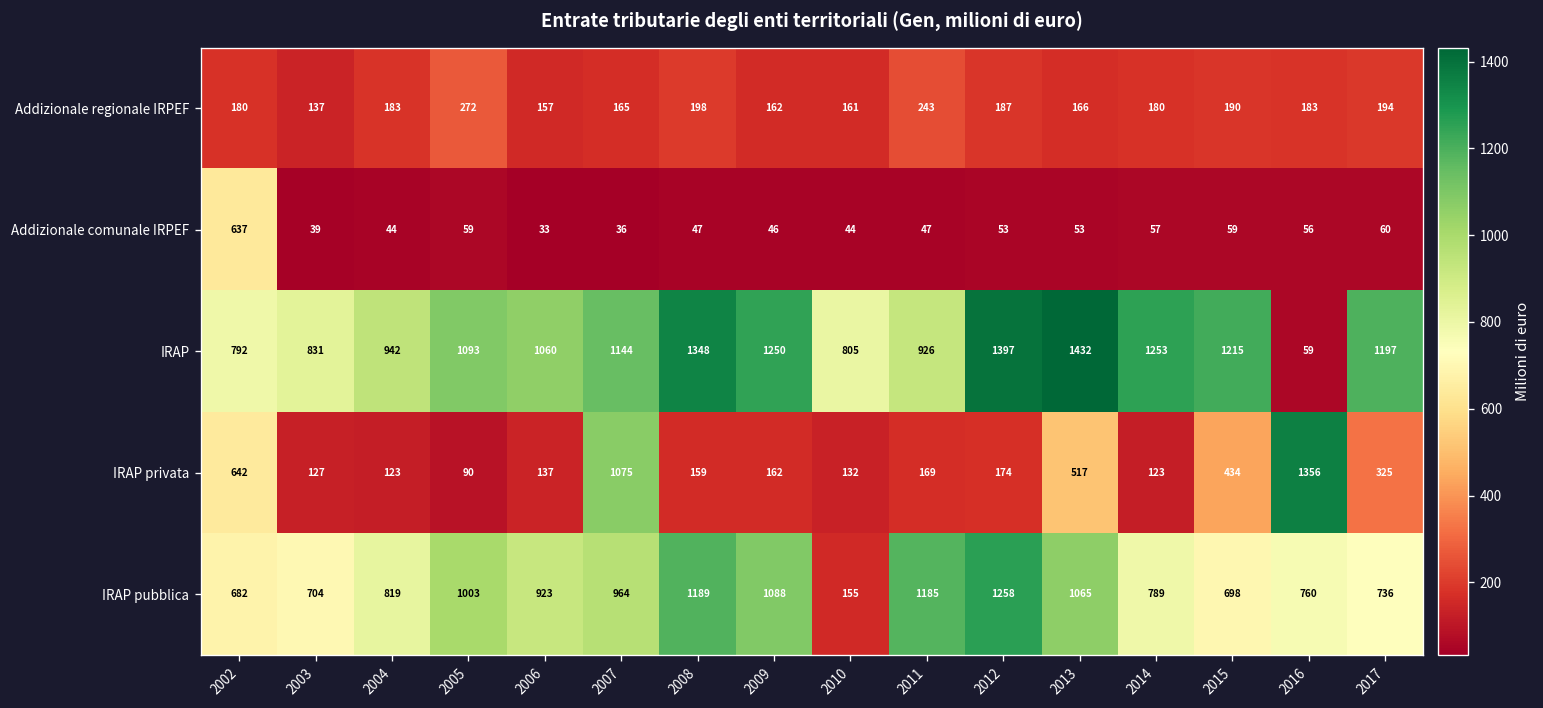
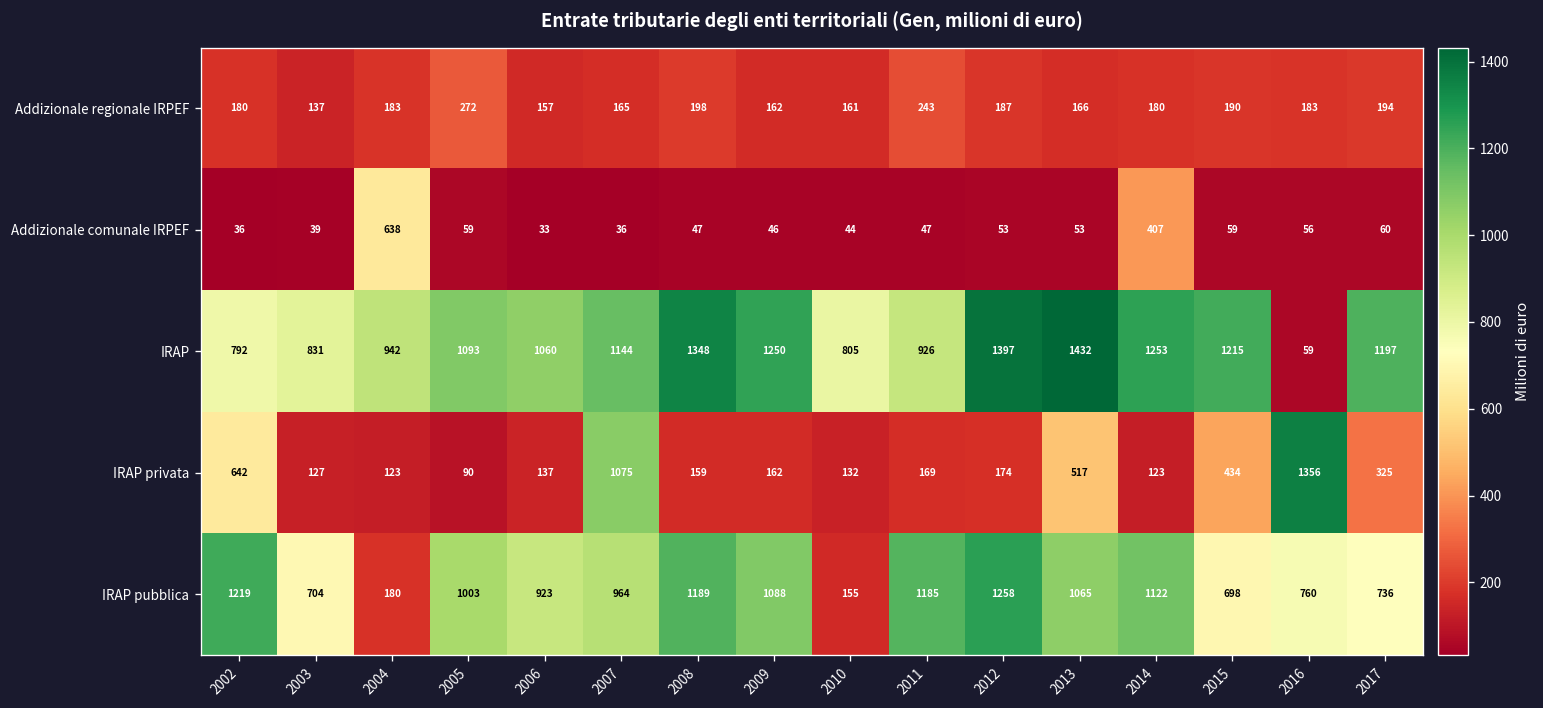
  {
    "Addizionale regionale IRPEF": {
      "2002": 180,
      "2003": 137,
      "2004": 183,
      "2005": 272,
      "2006": 157,
      "2007": 165,
      "2008": 198,
      "2009": 162,
      "2010": 161,
      "2011": 243,
      "2012": 187,
      "2013": 166,
      "2014": 180,
      "2015": 190,
      "2016": 183,
      "2017": 194
    },
    "Addizionale comunale IRPEF": {
-     "2002": 637,
+     "2002": 36,
      "2003": 39,
-     "2004": 44,
+     "2004": 638,
      "2005": 59,
      "2006": 33,
      "2007": 36,
      "2008": 47,
      "2009": 46,
      "2010": 44,
      "2011": 47,
      "2012": 53,
      "2013": 53,
-     "2014": 57,
+     "2014": 407,
      "2015": 59,
      "2016": 56,
      "2017": 60
    },
    "IRAP": {
      "2002": 792,
      "2003": 831,
      "2004": 942,
      "2005": 1093,
      "2006": 1060,
      "2007": 1144,
      "2008": 1348,
      "2009": 1250,
      "2010": 805,
      "2011": 926,
      "2012": 1397,
      "2013": 1432,
      "2014": 1253,
      "2015": 1215,
      "2016": 59,
      "2017": 1197
    },
    "IRAP privata": {
      "2002": 642,
      "2003": 127,
      "2004": 123,
      "2005": 90,
      "2006": 137,
      "2007": 1075,
      "2008": 159,
      "2009": 162,
      "2010": 132,
      "2011": 169,
      "2012": 174,
      "2013": 517,
      "2014": 123,
      "2015": 434,
      "2016": 1356,
      "2017": 325
    },
    "IRAP pubblica": {
-     "2002": 682,
+     "2002": 1219,
      "2003": 704,
-     "2004": 819,
+     "2004": 180,
      "2005": 1003,
      "2006": 923,
      "2007": 964,
      "2008": 1189,
      "2009": 1088,
      "2010": 155,
      "2011": 1185,
      "2012": 1258,
      "2013": 1065,
-     "2014": 789,
+     "2014": 1122,
      "2015": 698,
      "2016": 760,
      "2017": 736
    }
  }
